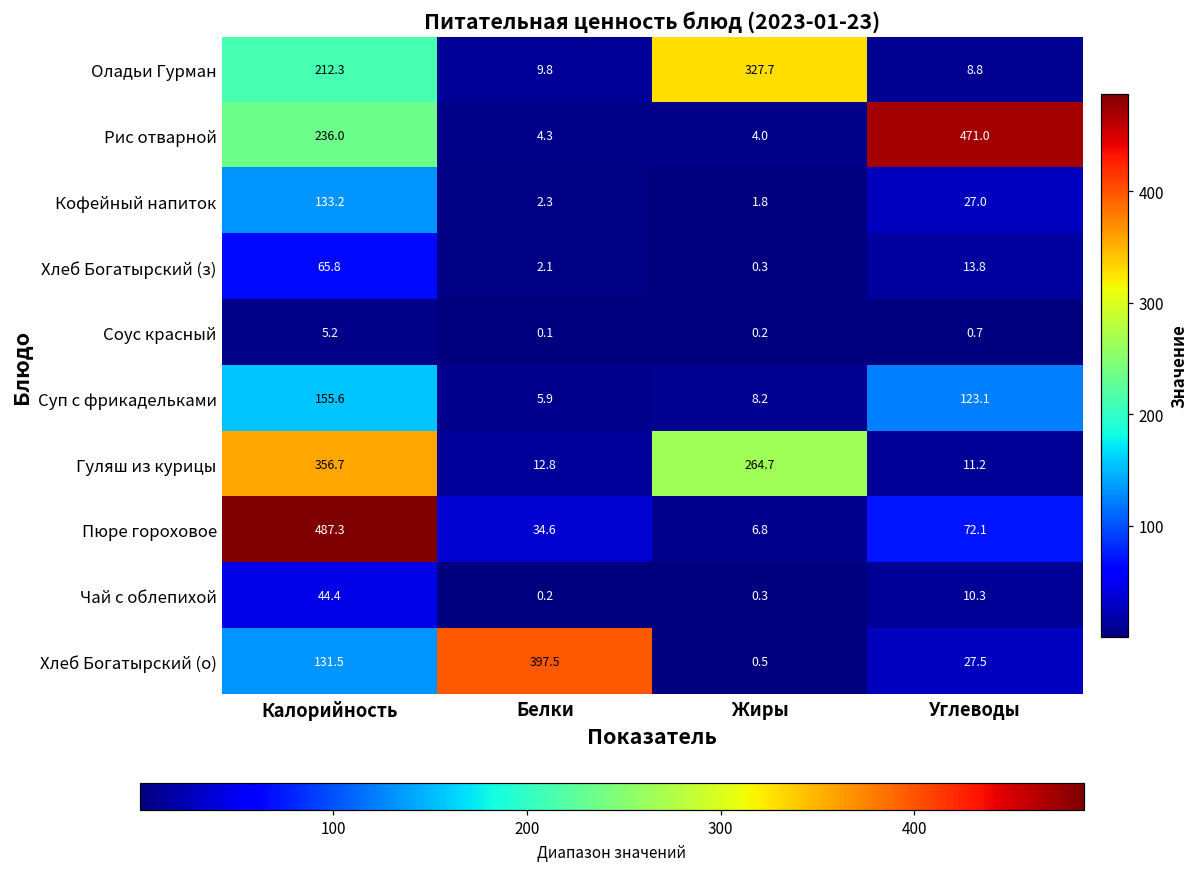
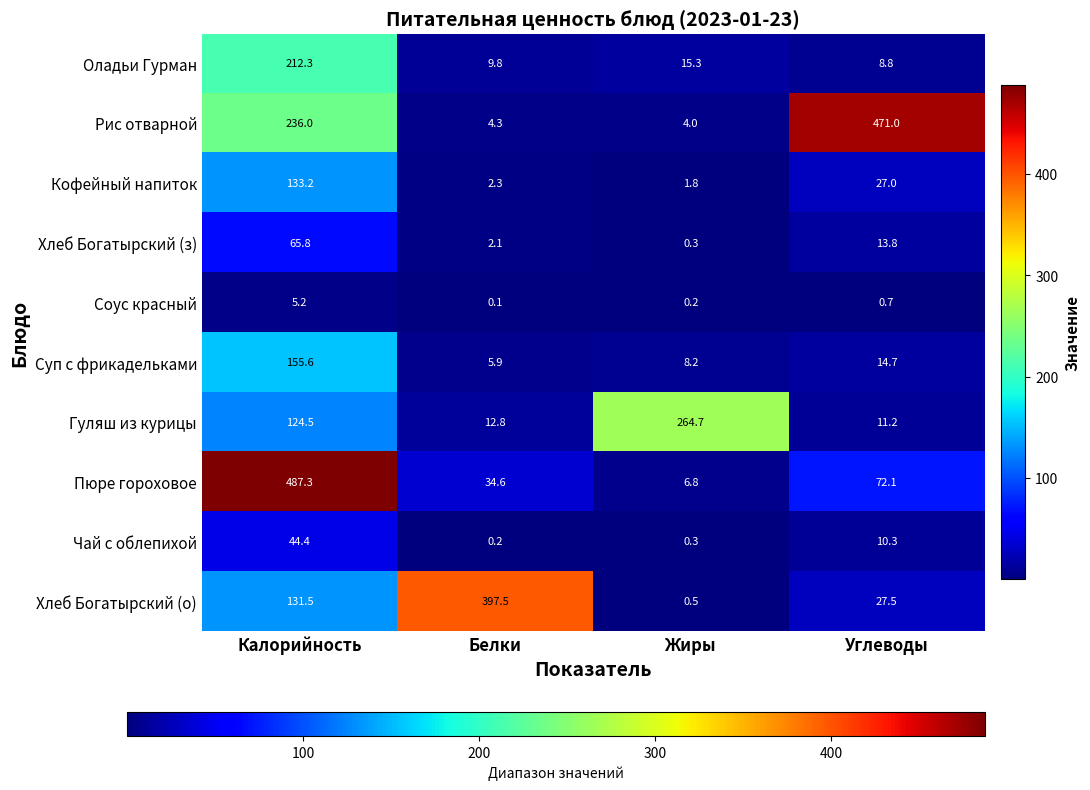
  {
    "Оладьи Гурман": {
      "Калорийность": 212.3,
      "Белки": 9.8,
-     "Жиры": 327.7,
+     "Жиры": 15.3,
      "Углеводы": 8.8
    },
    "Рис отварной": {
      "Калорийность": 236.0,
      "Белки": 4.3,
      "Жиры": 4.0,
      "Углеводы": 471.0
    },
    "Кофейный напиток": {
      "Калорийность": 133.2,
      "Белки": 2.3,
      "Жиры": 1.8,
      "Углеводы": 27.0
    },
    "Хлеб Богатырский (з)": {
      "Калорийность": 65.8,
      "Белки": 2.1,
      "Жиры": 0.3,
      "Углеводы": 13.8
    },
    "Соус красный": {
      "Калорийность": 5.2,
      "Белки": 0.1,
      "Жиры": 0.2,
      "Углеводы": 0.7
    },
    "Суп с фрикадельками": {
      "Калорийность": 155.6,
      "Белки": 5.9,
      "Жиры": 8.2,
-     "Углеводы": 123.1
+     "Углеводы": 14.7
    },
    "Гуляш из курицы": {
-     "Калорийность": 356.7,
+     "Калорийность": 124.5,
      "Белки": 12.8,
      "Жиры": 264.7,
      "Углеводы": 11.2
    },
    "Пюре гороховое": {
      "Калорийность": 487.3,
      "Белки": 34.6,
      "Жиры": 6.8,
      "Углеводы": 72.1
    },
    "Чай с облепихой": {
      "Калорийность": 44.4,
      "Белки": 0.2,
      "Жиры": 0.3,
      "Углеводы": 10.3
    },
    "Хлеб Богатырский (о)": {
      "Калорийность": 131.5,
      "Белки": 397.5,
      "Жиры": 0.5,
      "Углеводы": 27.5
    }
  }
